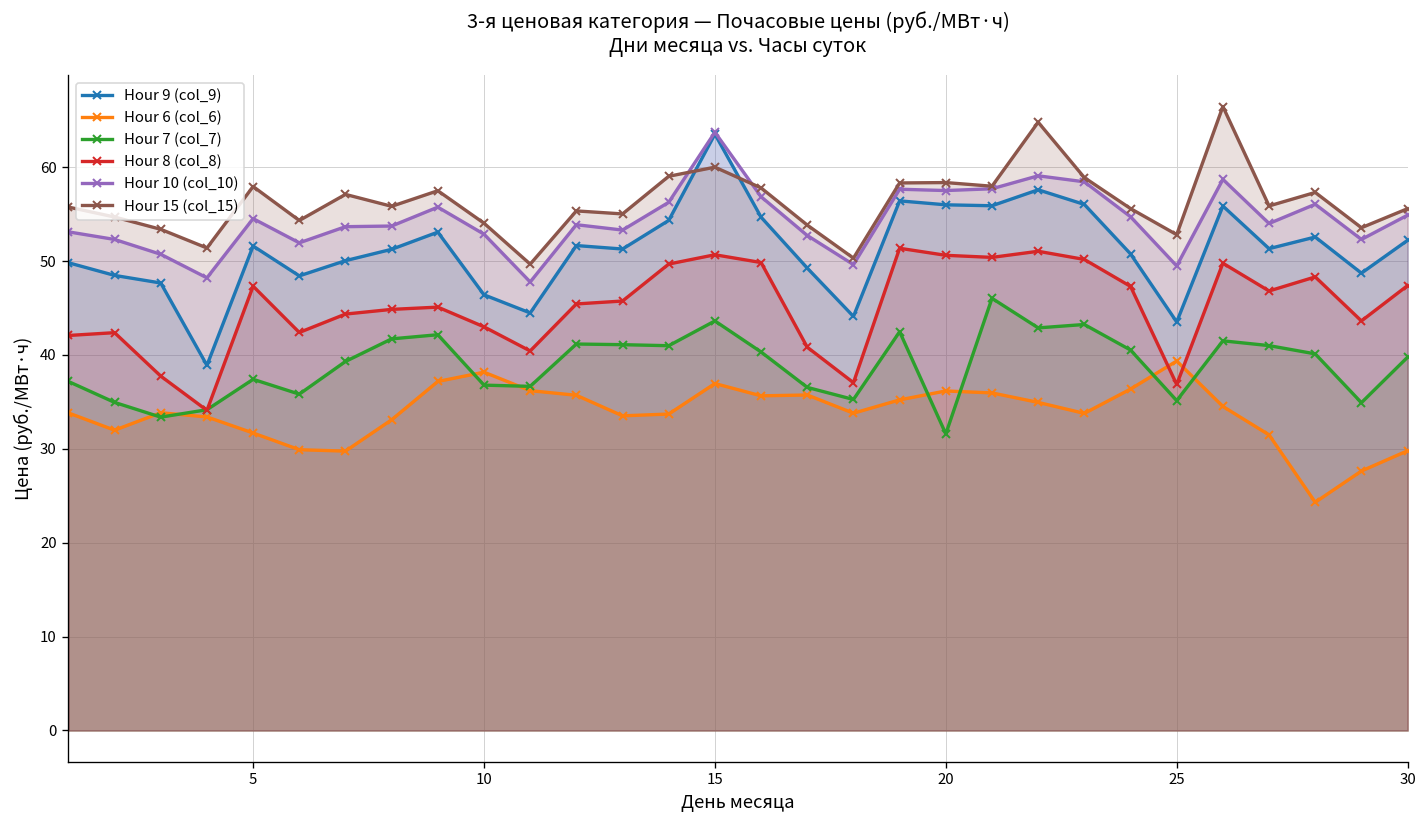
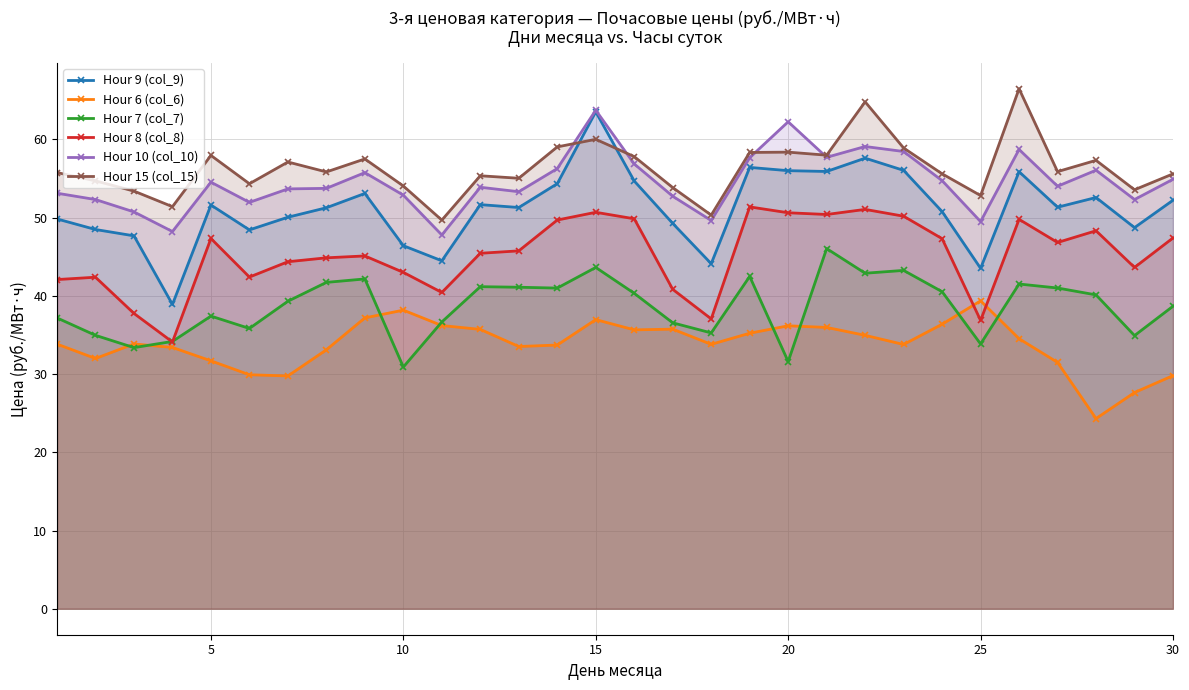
  {
    "Hour 9 (col_9)": {
      "5": 52,
      "10": 46,
      "20": 56,
      "25": 44,
      "30": 52
    },
    "Hour 6 (col_6)": {
      "5": 32,
      "10": 38,
      "15": 37,
      "20": 36,
      "25": 39,
      "30": 30
    },
    "Hour 7 (col_7)": {
      "5": 37,
-     "10": 37,
+     "10": 31,
      "15": 44,
      "20": 32,
-     "25": 35,
-     "30": 40
+     "25": 34,
+     "30": 39
    },
    "Hour 8 (col_8)": {
      "5": 47,
      "10": 43,
      "15": 51,
      "20": 51,
      "25": 37,
      "30": 47
    },
    "Hour 10 (col_10)": {
      "5": 55,
      "10": 53,
-     "20": 58,
+     "20": 62,
      "25": 49,
      "30": 55
    },
    "Hour 15 (col_15)": {
      "5": 58,
      "10": 54,
      "15": 60,
      "20": 58,
      "25": 53,
      "30": 56
    }
  }
